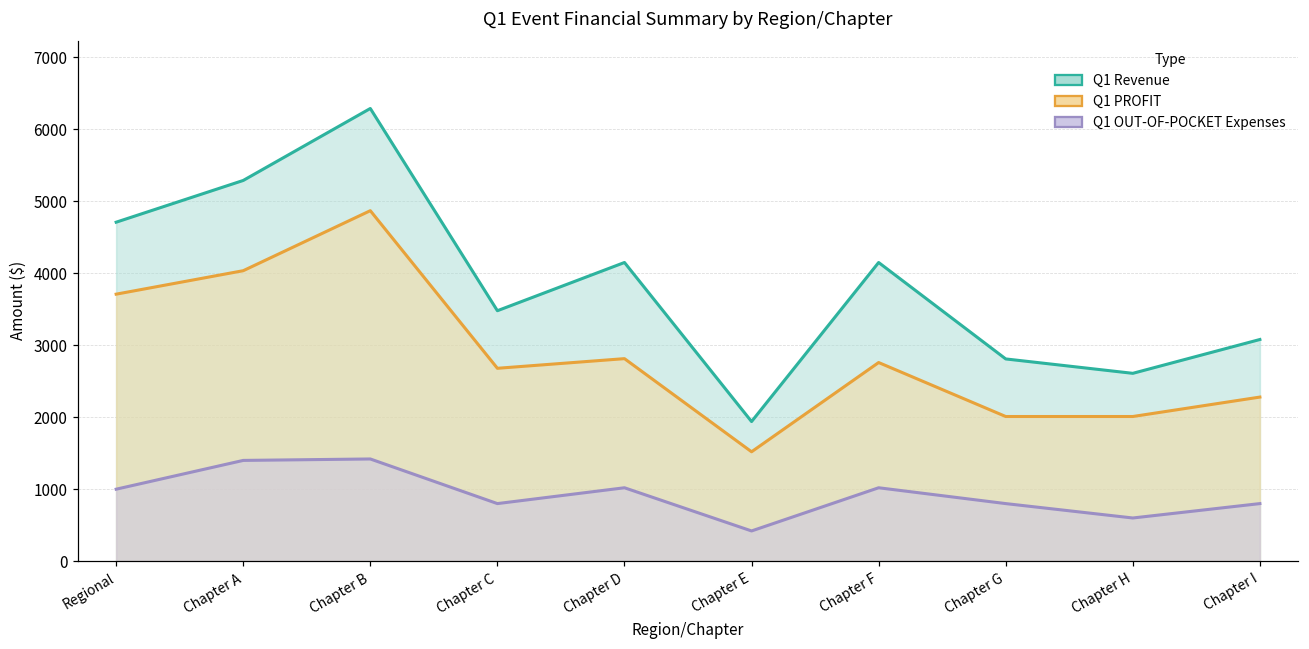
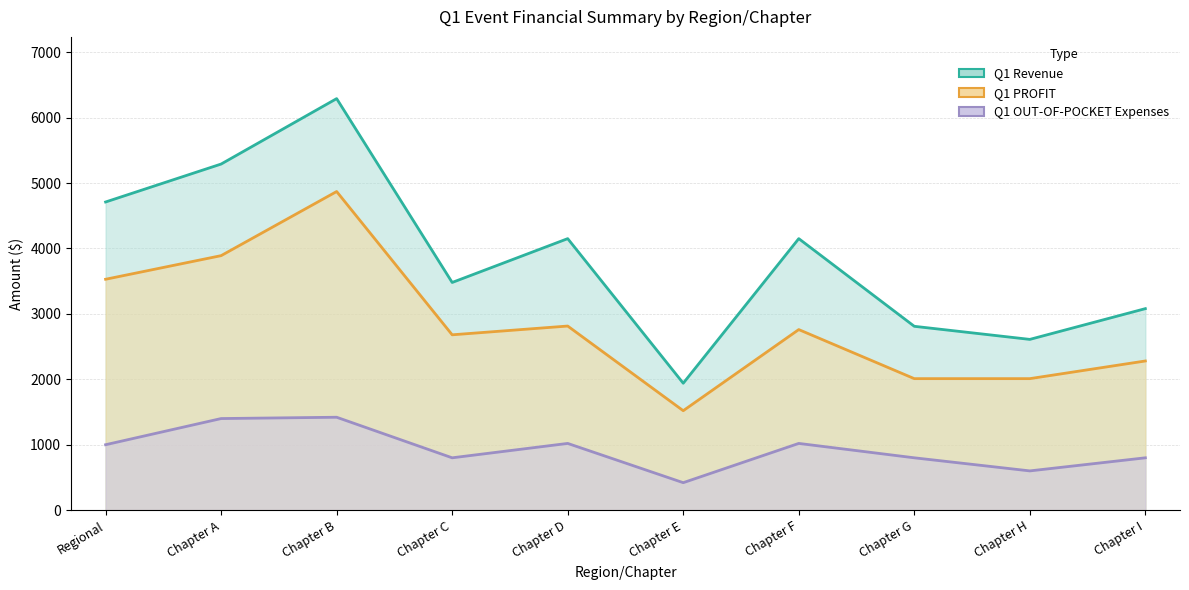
  {
    "Q1 PROFIT": {
-     "Regional": 3700,
-     "Chapter A": 4000,
+     "Regional": 3500,
+     "Chapter A": 3900,
      "Chapter B": 4900,
      "Chapter C": 2700,
      "Chapter D": 2800,
      "Chapter E": 1500,
      "Chapter F": 2800,
      "Chapter G": 2000,
      "Chapter H": 2000,
      "Chapter I": 2300
    }
  }
